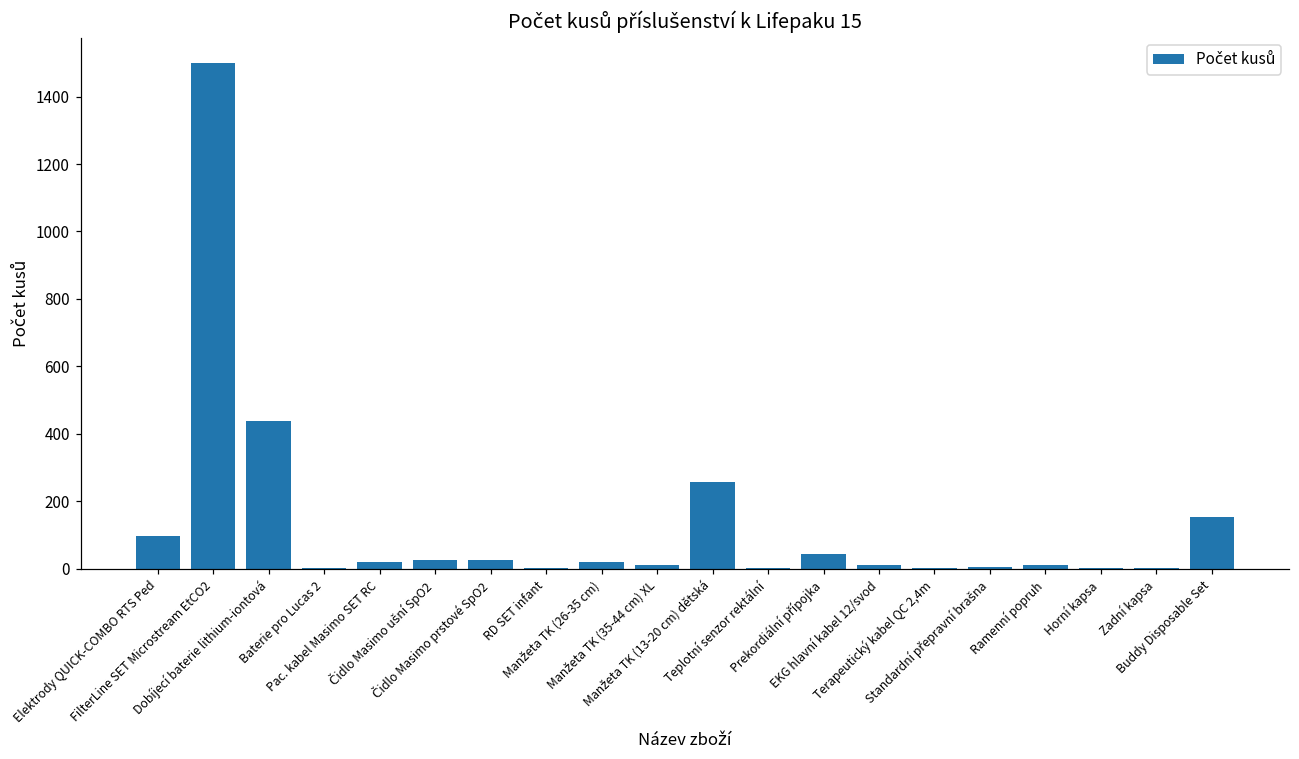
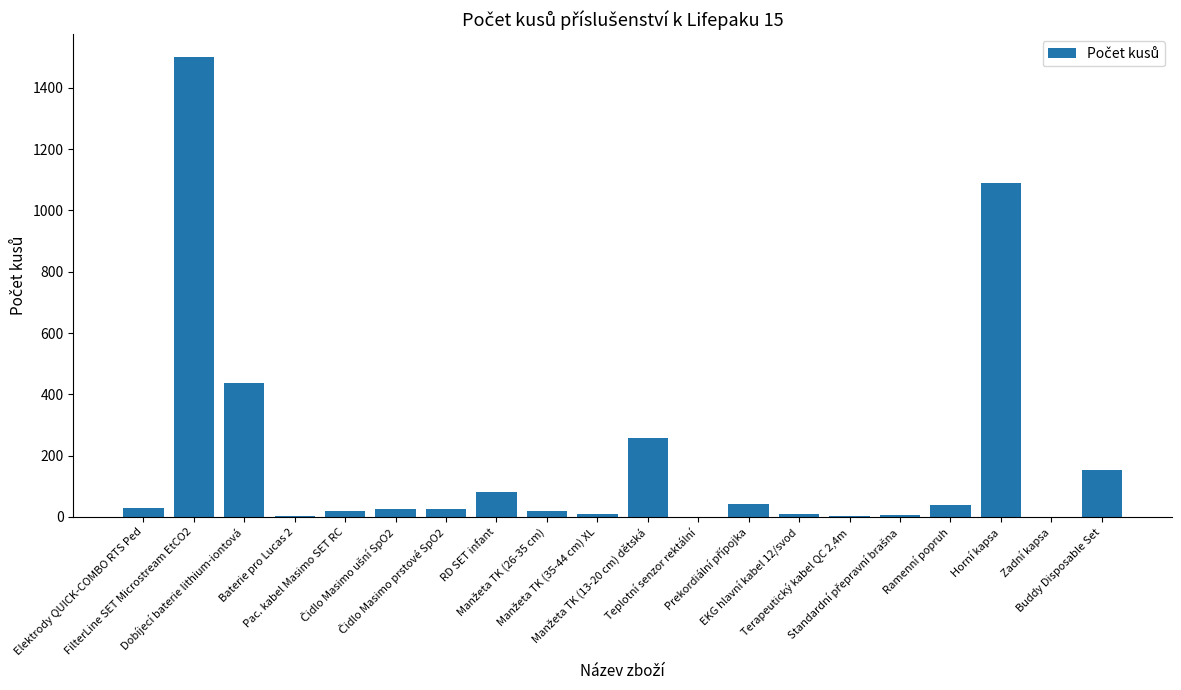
  {
-   "Elektrody QUICK-COMBO RTS Ped": 100,
+   "Elektrody QUICK-COMBO RTS Ped": 30,
    "FilterLine SET Microstream EtCO2": 1500,
    "Dobíjecí baterie lithium-iontová": 440,
    "Pac. kabel Masimo SET RC": 20,
    "Čidlo Masimo ušní SpO2": 30,
    "Čidlo Masimo prstové SpO2": 30,
-   "RD SET infant": 0,
+   "RD SET infant": 80,
    "Manžeta TK (26-35 cm)": 20,
    "Manžeta TK (35-44 cm) XL": 10,
    "Manžeta TK (13-20 cm) dětská": 260,
    "Prekordiální přípojka": 40,
    "EKG hlavní kabel 12/svod": 10,
-   "Ramenní popruh": 10,
-   "Horní kapsa": 0,
+   "Ramenní popruh": 40,
+   "Horní kapsa": 1090,
    "Buddy Disposable Set": 150
  }
